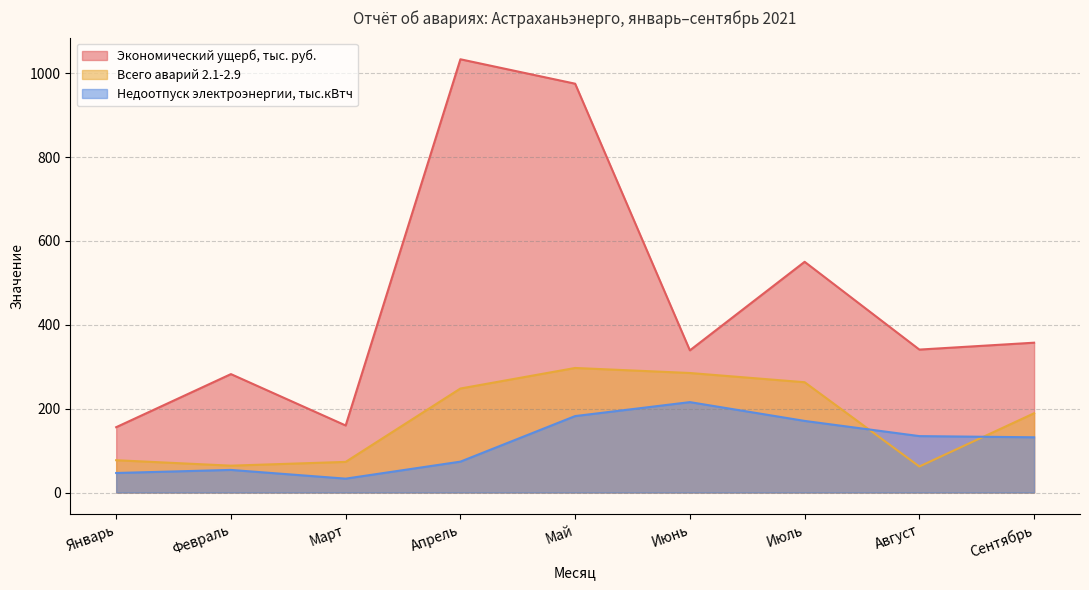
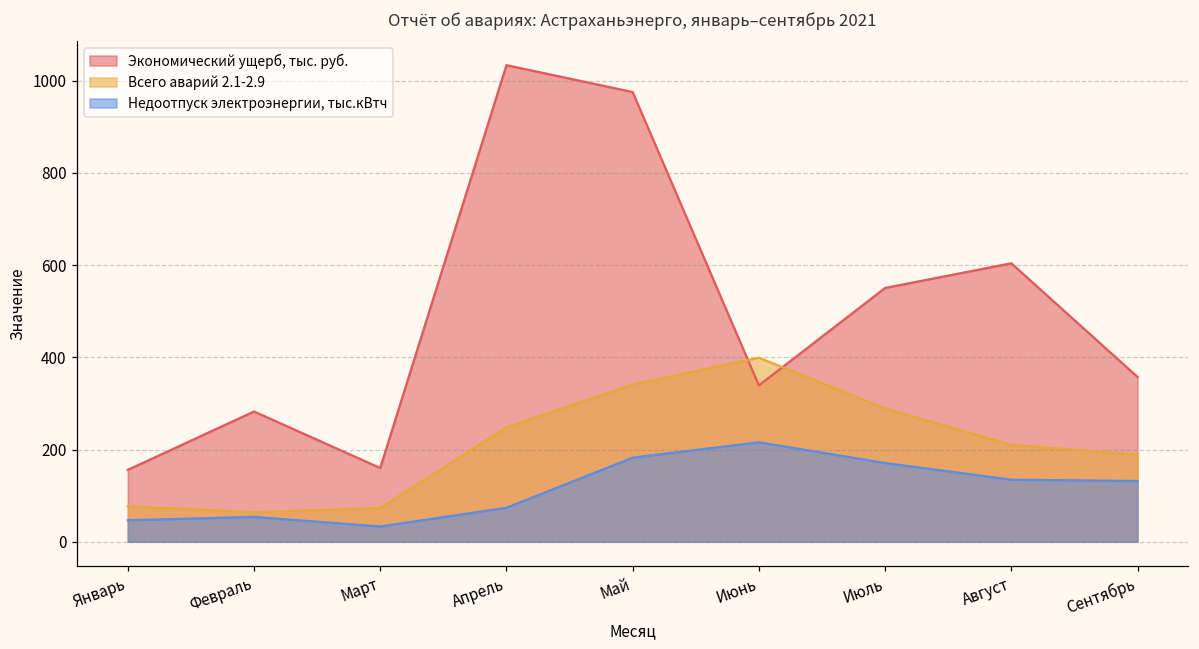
  {
    "Экономический ущерб, тыс. руб.": {
      "Январь": 160,
      "Февраль": 280,
      "Март": 160,
      "Апрель": 1030,
      "Май": 970,
      "Июнь": 340,
      "Июль": 550,
-     "Август": 340,
+     "Август": 600,
      "Сентябрь": 360
    },
    "Всего аварий 2.1-2.9": {
      "Январь": 80,
      "Февраль": 60,
      "Март": 70,
      "Апрель": 250,
-     "Май": 300,
-     "Июнь": 290,
-     "Июль": 260,
-     "Август": 60,
+     "Май": 340,
+     "Июнь": 400,
+     "Июль": 290,
+     "Август": 210,
      "Сентябрь": 190
    },
    "Недоотпуск электроэнергии, тыс.кВтч": {
      "Январь": 50,
      "Февраль": 50,
      "Март": 30,
      "Апрель": 70,
      "Май": 180,
      "Июнь": 220,
      "Июль": 170,
      "Август": 130,
      "Сентябрь": 130
    }
  }
